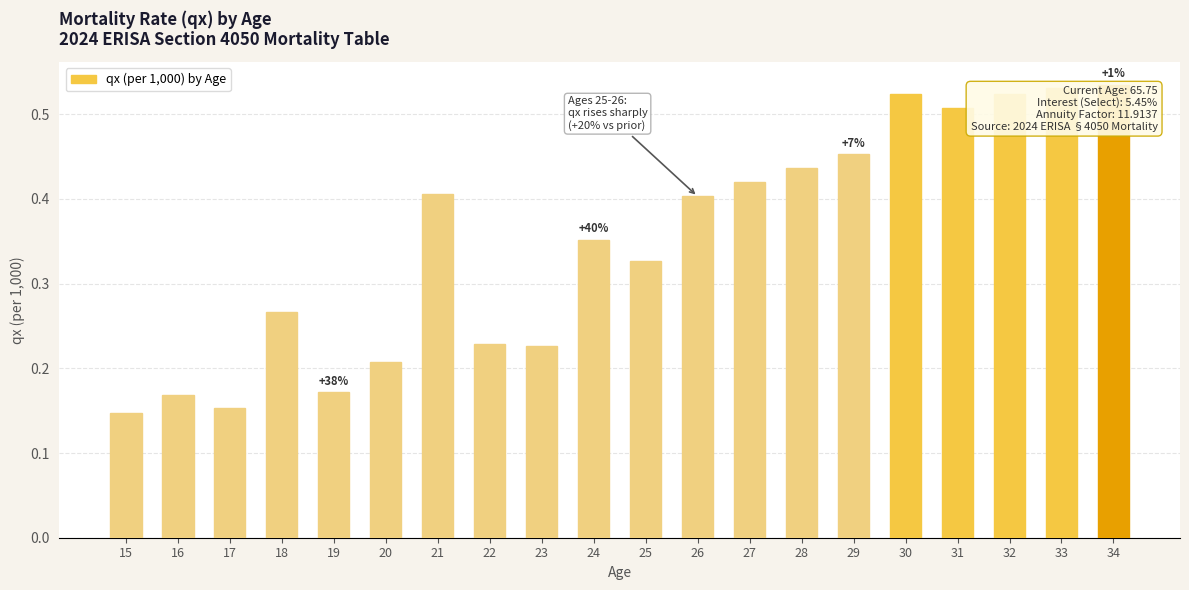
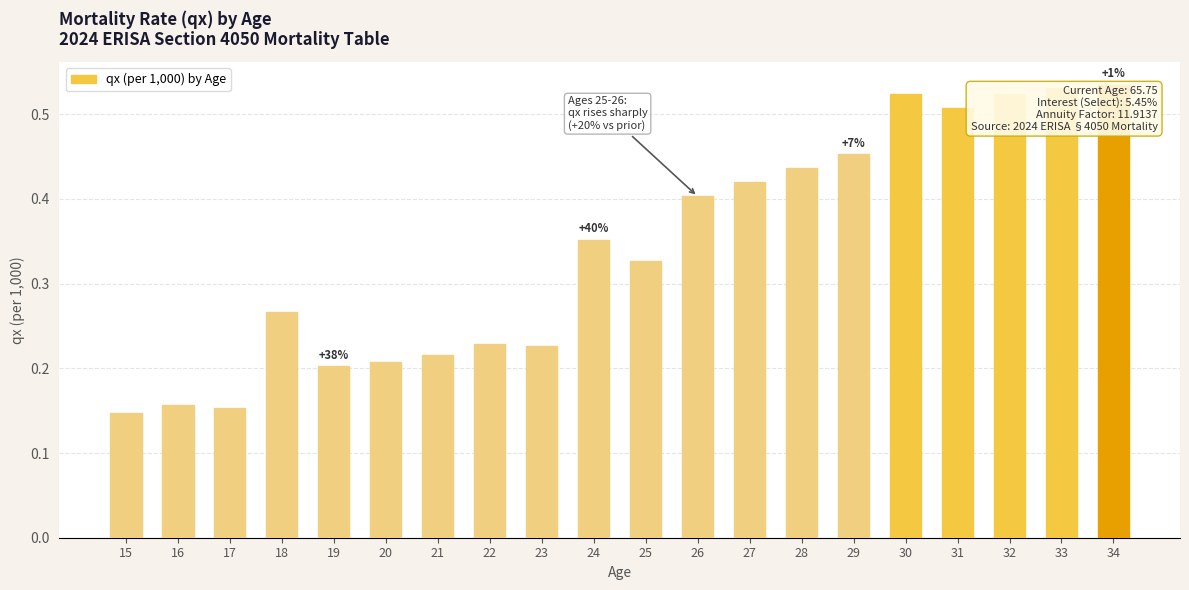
  {
    "15": 0.15,
-   "16": 0.17,
+   "16": 0.16,
    "17": 0.15,
    "18": 0.27,
-   "19": 0.17,
+   "19": 0.20,
    "20": 0.21,
-   "21": 0.41,
+   "21": 0.22,
    "22": 0.23,
    "23": 0.23,
    "25": 0.33,
    "27": 0.42,
    "28": 0.44,
    "30": 0.52,
    "31": 0.51
  }
